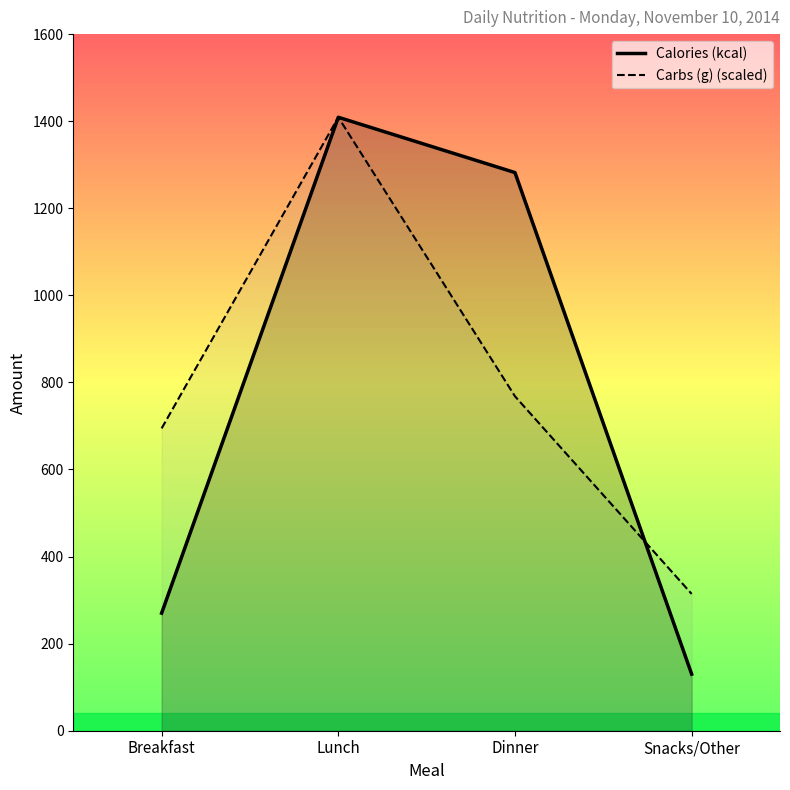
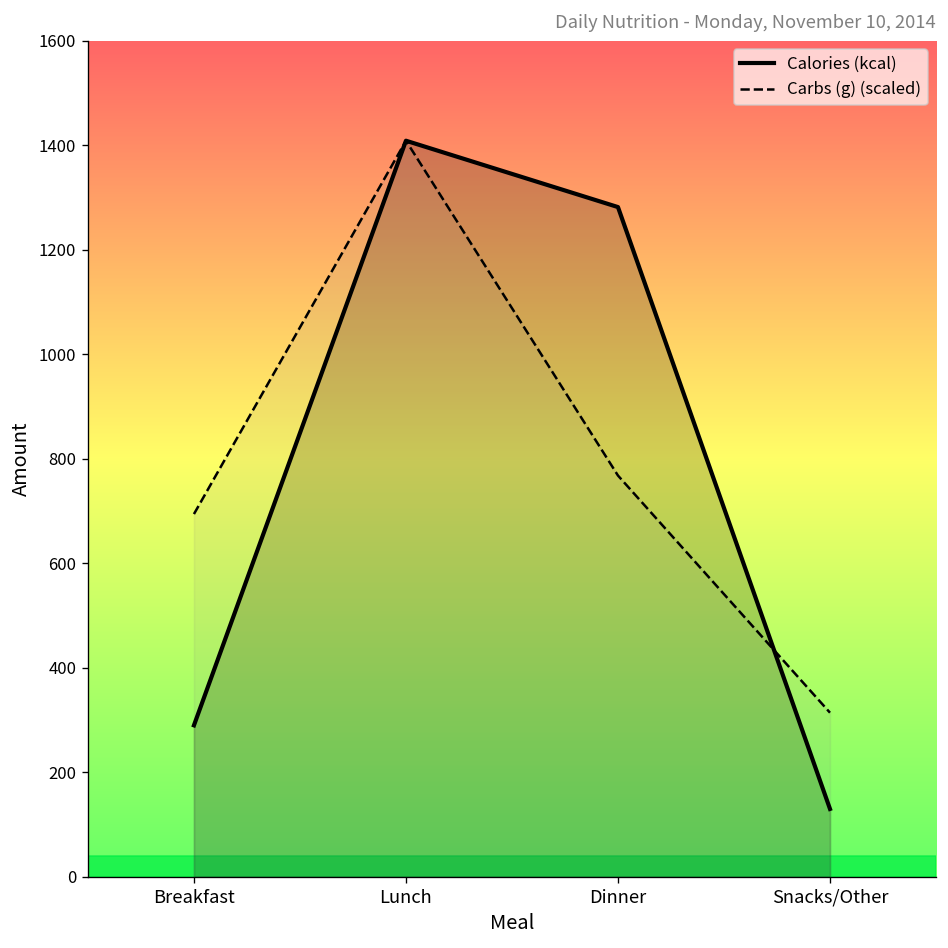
  {
    "Calories (kcal)": {
-     "Breakfast": 270,
+     "Breakfast": 290,
      "Dinner": 1280,
      "Snacks/Other": 130
    }
  }
